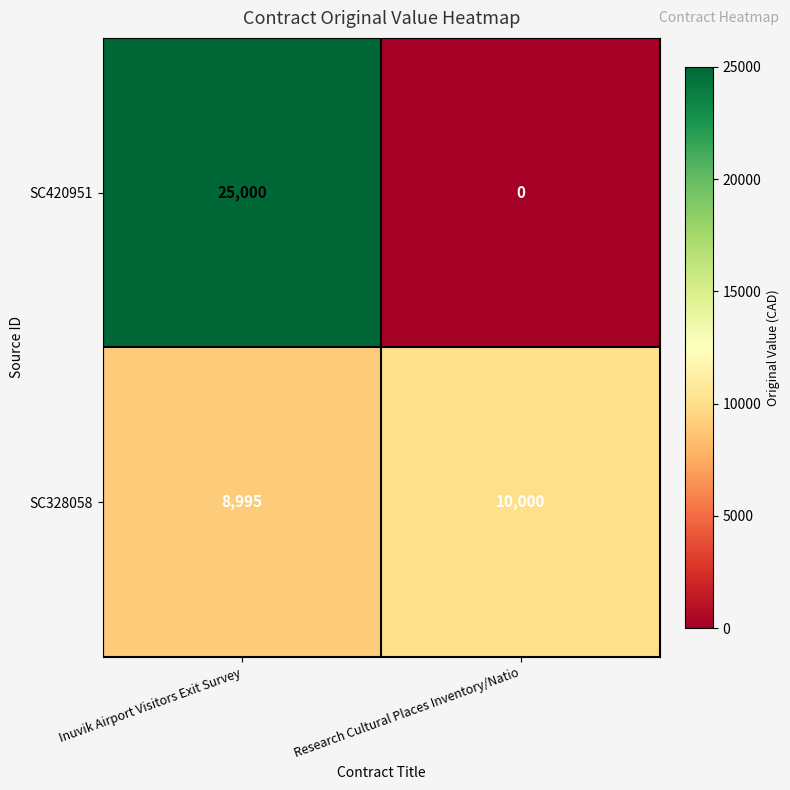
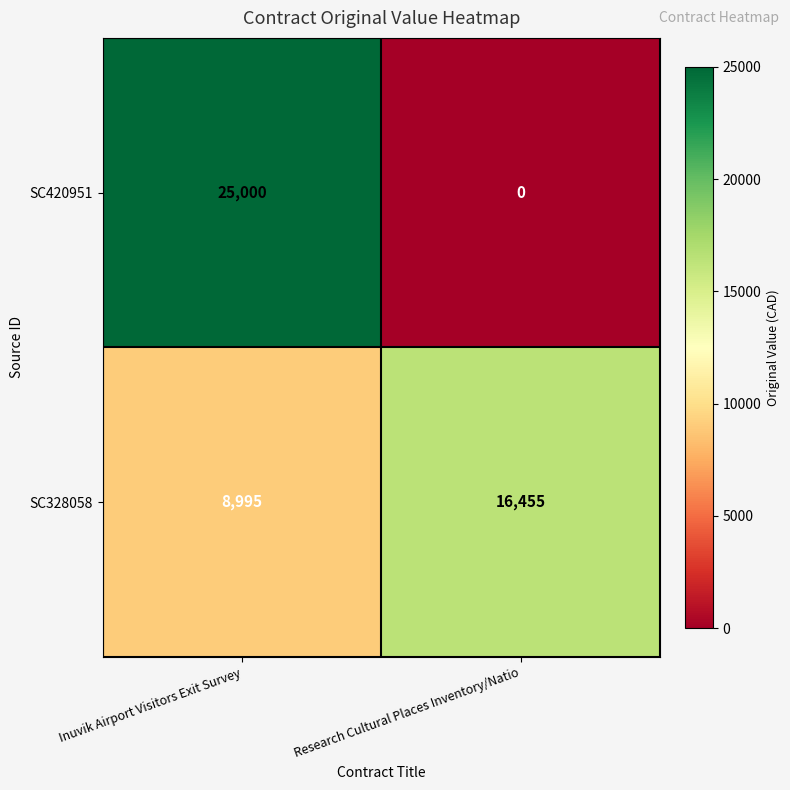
  {
    "SC420951": {
      "Inuvik Airport Visitors Exit Survey": "25,000",
      "Research Cultural Places Inventory/Natio": "0"
    },
    "SC328058": {
      "Inuvik Airport Visitors Exit Survey": "8,995",
-     "Research Cultural Places Inventory/Natio": "10,000"
+     "Research Cultural Places Inventory/Natio": "16,455"
    }
  }
